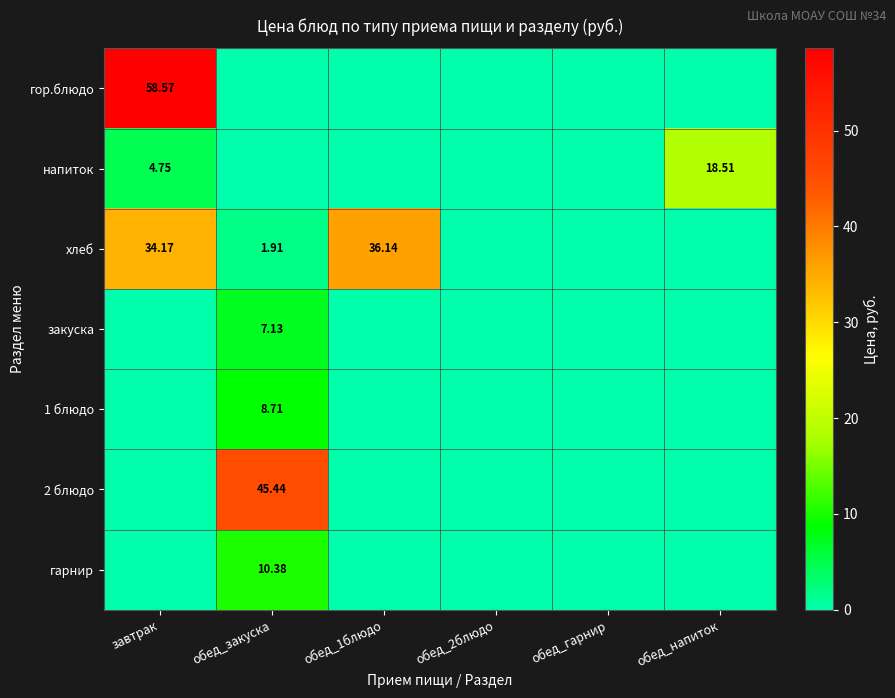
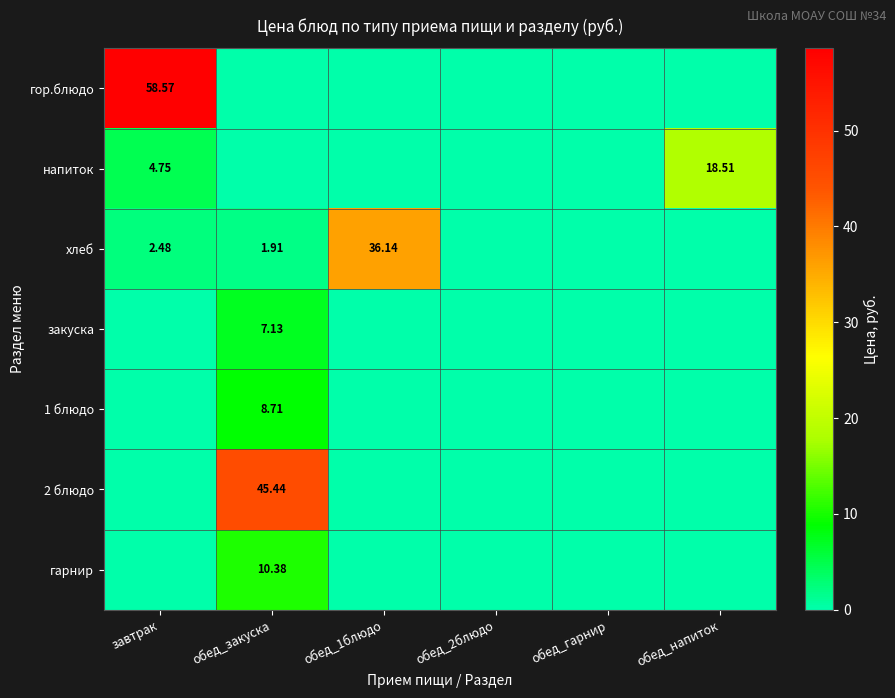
  {
    "гор.блюдо": {
      "завтрак": 58.57
    },
    "напиток": {
      "завтрак": 4.75,
      "обед_напиток": 18.51
    },
    "хлеб": {
-     "завтрак": 34.17,
+     "завтрак": 2.48,
      "обед_закуска": 1.91,
      "обед_1блюдо": 36.14
    },
    "закуска": {
      "обед_закуска": 7.13
    },
    "1 блюдо": {
      "обед_закуска": 8.71
    },
    "2 блюдо": {
      "обед_закуска": 45.44
    },
    "гарнир": {
      "обед_закуска": 10.38
    }
  }
